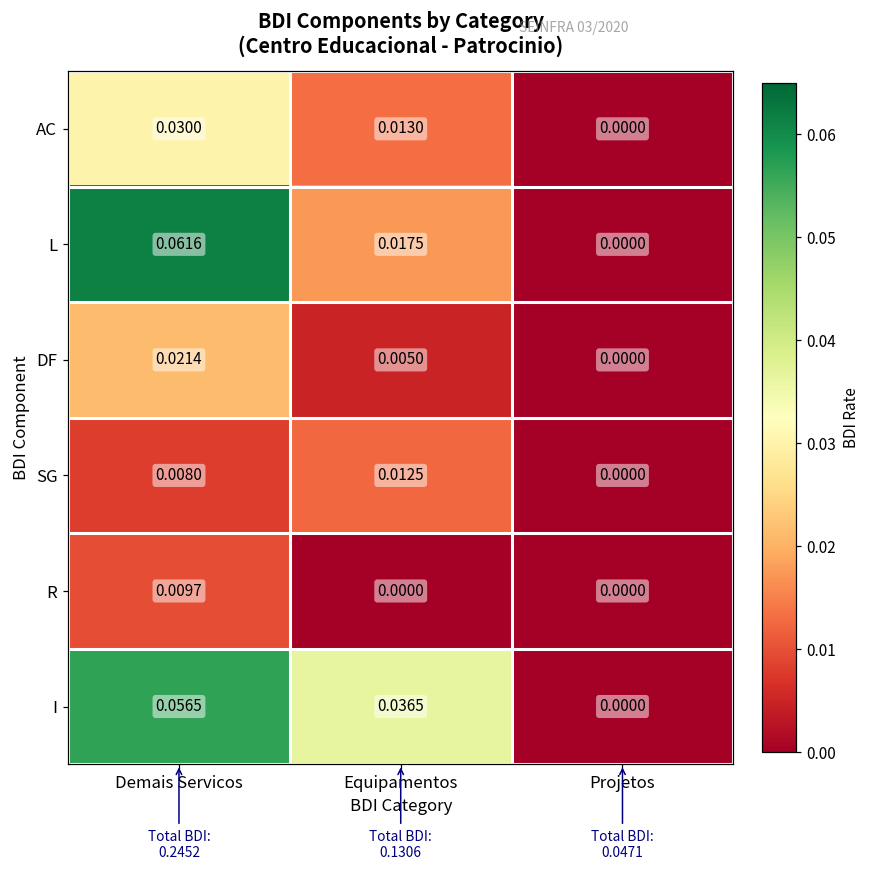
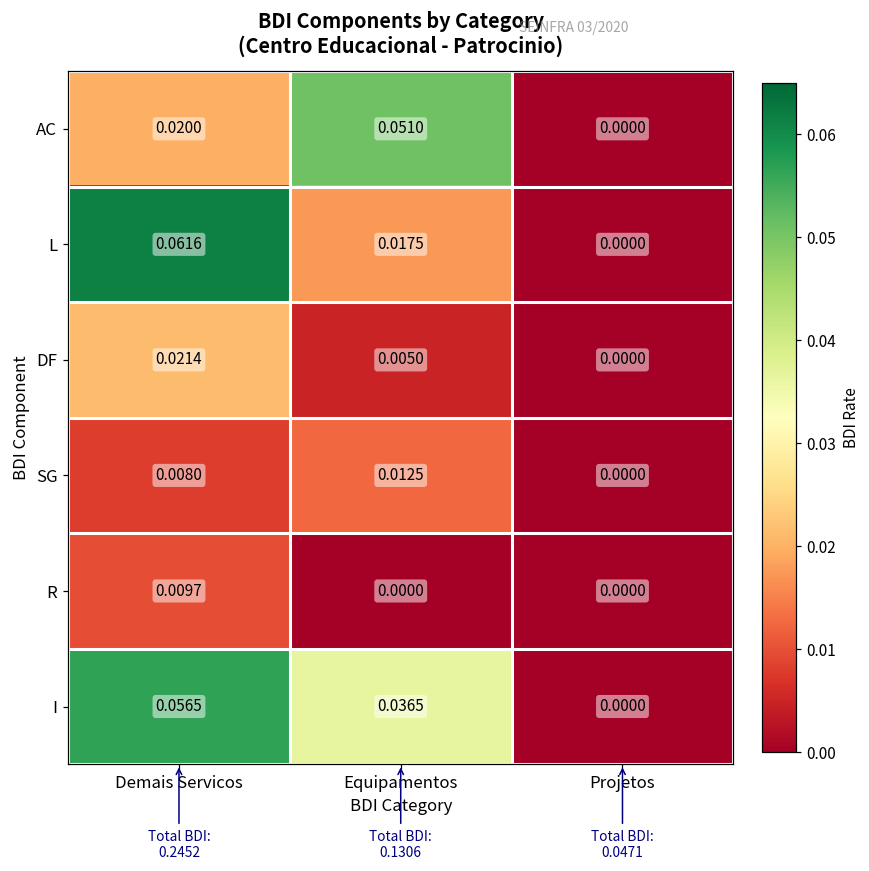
  {
    "AC": {
-     "Demais Servicos": 0.0300,
-     "Equipamentos": 0.0130
+     "Demais Servicos": 0.0200,
+     "Equipamentos": 0.0510
    }
  }
